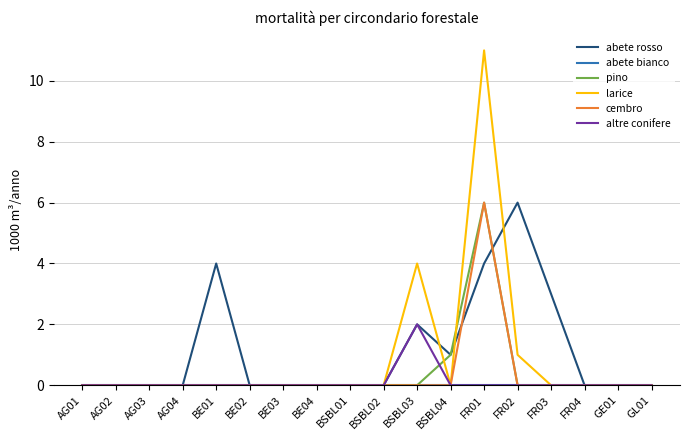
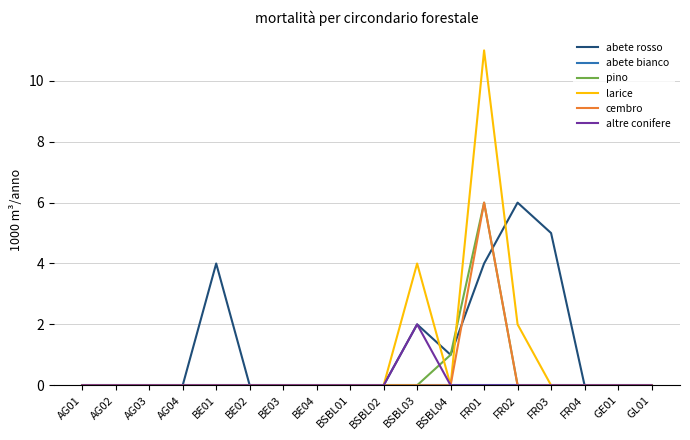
  {
    "abete rosso": {
      "BE01": 4,
      "FR01": 4,
      "FR02": 6,
-     "FR03": 3
+     "FR03": 5
    },
    "larice": {
      "BSBL03": 4,
      "FR01": 11,
-     "FR02": 1
+     "FR02": 2
    }
  }
